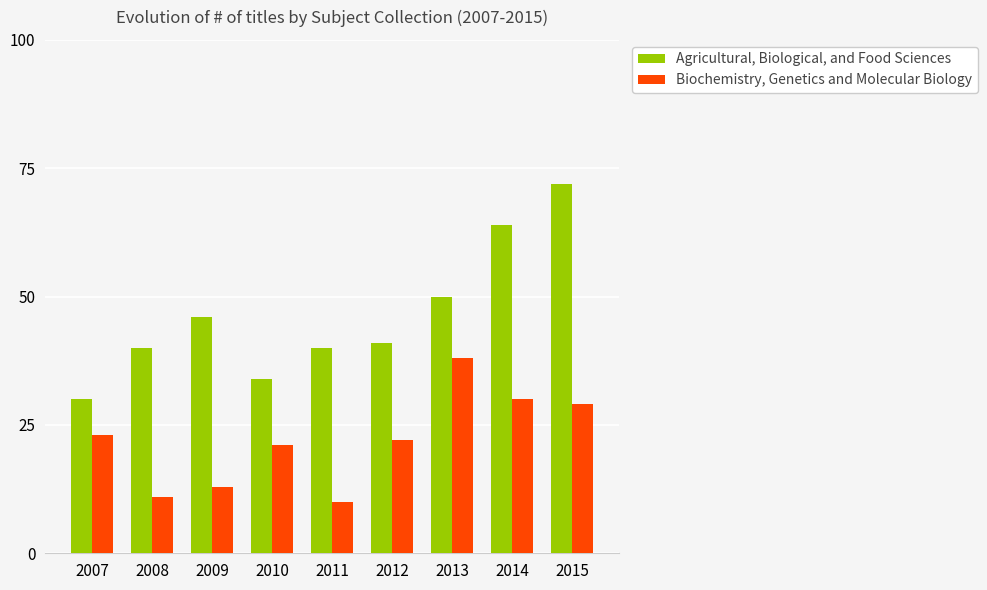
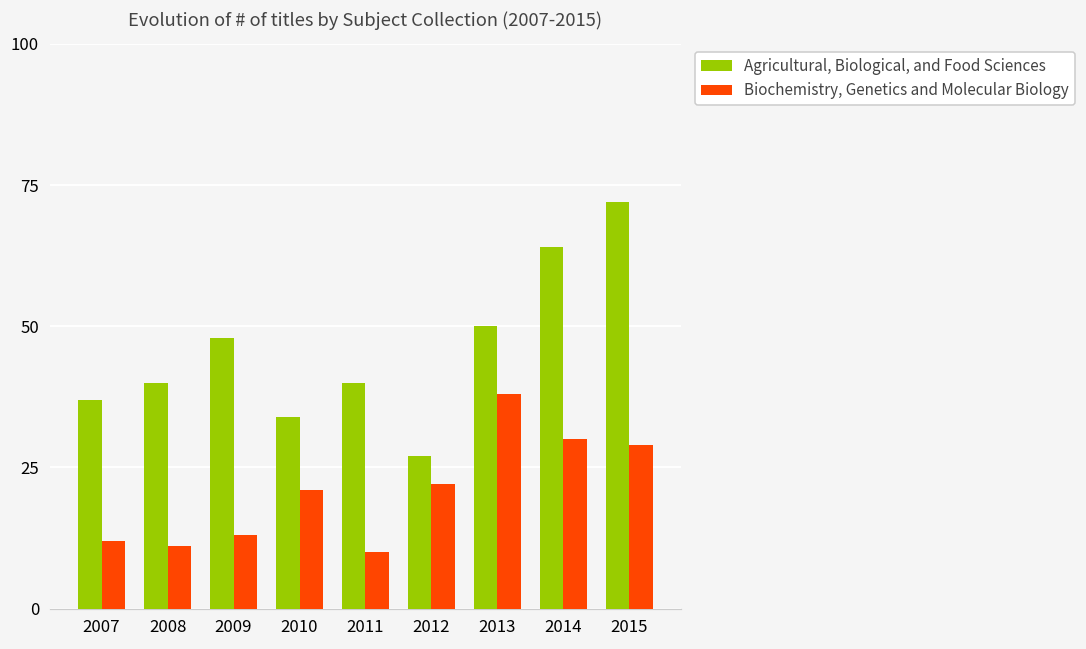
  {
    "Agricultural, Biological, and Food Sciences": {
-     "2007": 30,
+     "2007": 37,
      "2008": 40,
-     "2009": 46,
+     "2009": 48,
      "2010": 34,
      "2011": 40,
-     "2012": 41,
+     "2012": 27,
      "2013": 50,
      "2014": 64,
      "2015": 72
    },
    "Biochemistry, Genetics and Molecular Biology": {
-     "2007": 23,
+     "2007": 12,
      "2008": 11,
      "2009": 13,
      "2010": 21,
      "2011": 10,
      "2012": 22,
      "2013": 38,
      "2014": 30,
      "2015": 29
    }
  }
